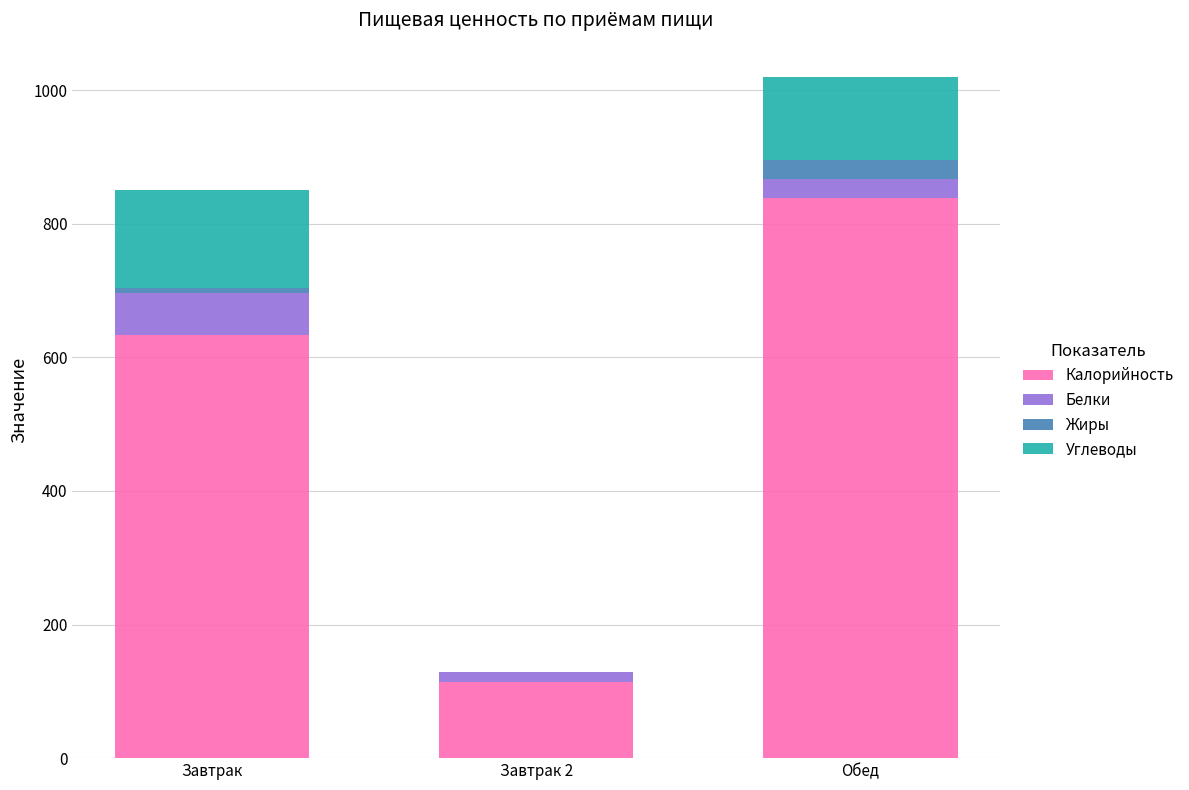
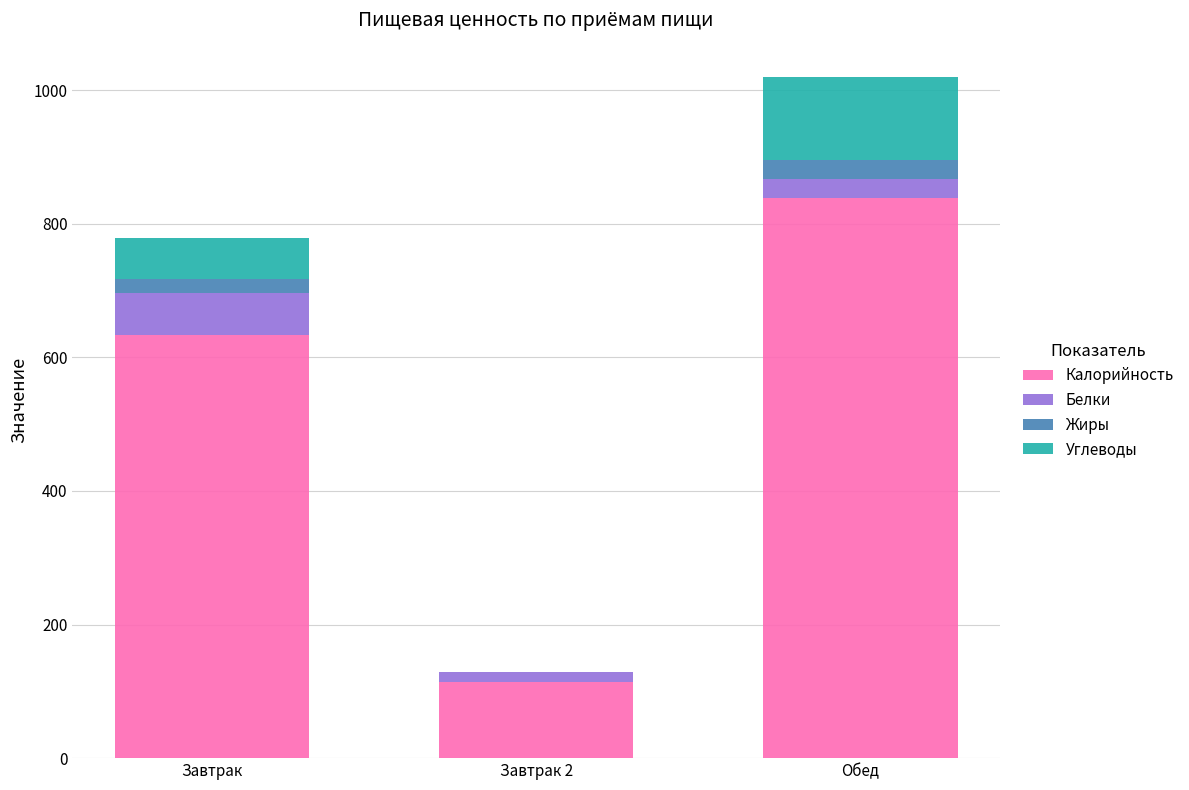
  {
    "Калорийность": {
      "Завтрак": 630,
      "Завтрак 2": 110,
      "Обед": 840
    },
    "Белки": {
      "Завтрак": 60,
      "Завтрак 2": 20,
      "Обед": 30
    },
    "Жиры": {
-     "Завтрак": 10,
+     "Завтрак": 20,
      "Завтрак 2": 0,
      "Обед": 30
    },
    "Углеводы": {
-     "Завтрак": 150,
+     "Завтрак": 60,
      "Завтрак 2": 0,
      "Обед": 120
    }
  }
